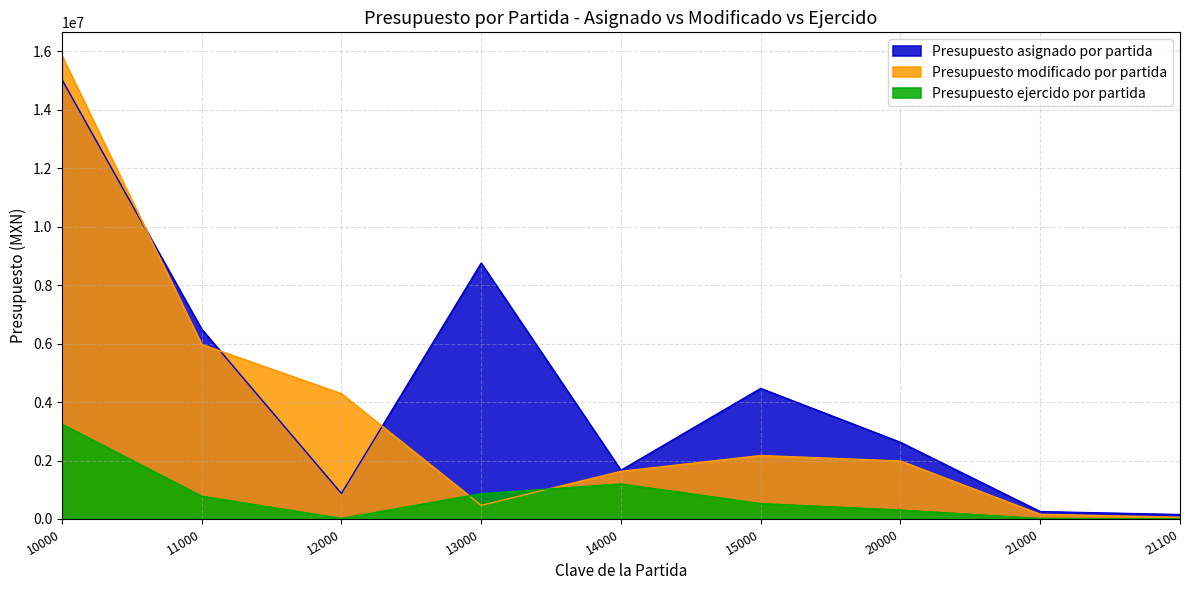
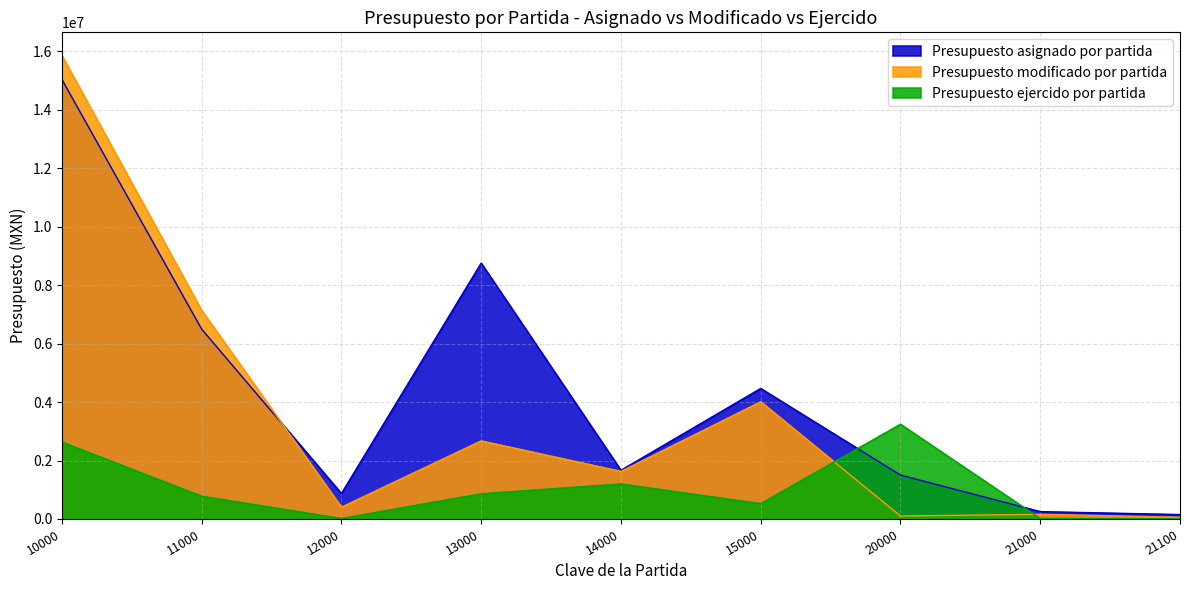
  {
    "Presupuesto asignado por partida": {
      "10000": 15000000,
      "11000": 6500000,
      "12000": 900000,
      "13000": 8800000,
      "15000": 4500000,
-     "20000": 2600000,
+     "20000": 1500000,
      "21000": 300000,
      "21100": 200000
    },
    "Presupuesto modificado por partida": {
      "10000": 15900000,
-     "11000": 6000000,
-     "12000": 4300000,
-     "13000": 500000,
-     "15000": 2200000,
-     "20000": 2000000,
+     "11000": 7100000,
+     "12000": 400000,
+     "13000": 2700000,
+     "15000": 4000000,
+     "20000": 100000,
      "21000": 200000
    },
    "Presupuesto ejercido por partida": {
-     "10000": 3200000,
+     "10000": 2600000,
      "11000": 800000,
      "12000": 0,
      "13000": 900000,
      "14000": 1200000,
      "15000": 500000,
-     "20000": 300000,
+     "20000": 3200000,
      "21000": 0
    }
  }
